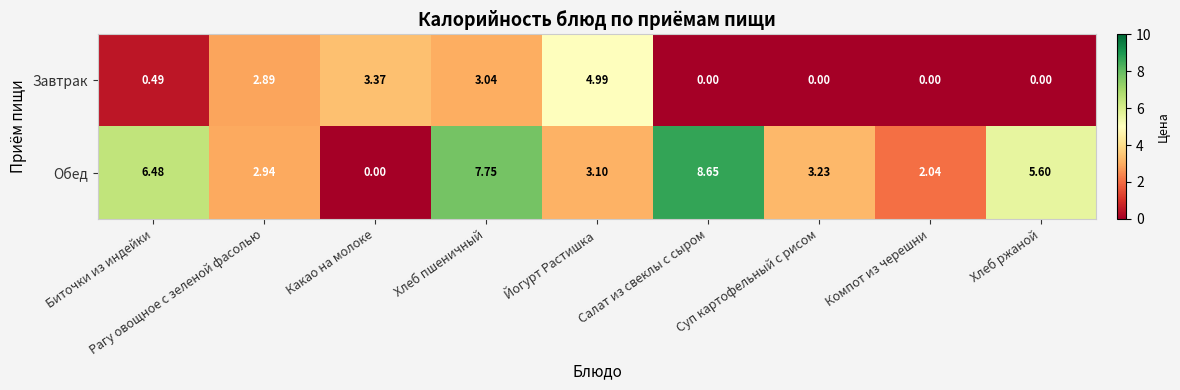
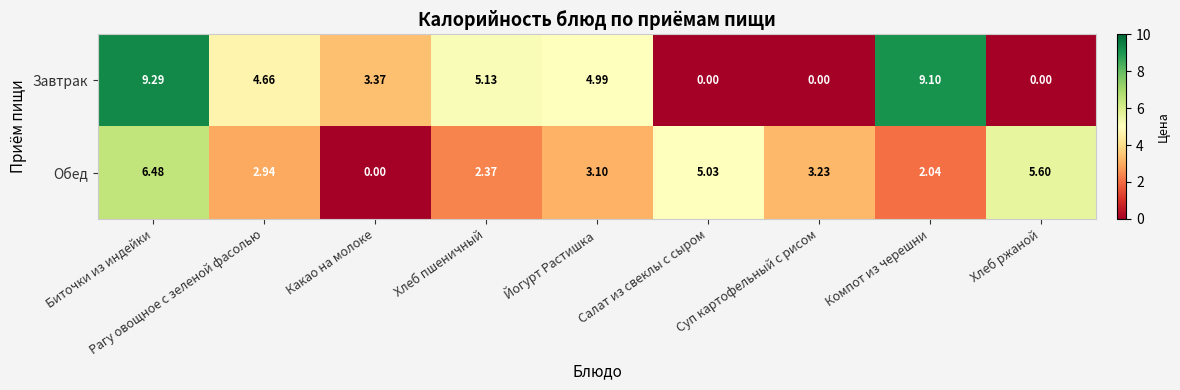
  {
    "Завтрак": {
-     "Биточки из индейки": 0.49,
-     "Рагу овощное с зеленой фасолью": 2.89,
+     "Биточки из индейки": 9.29,
+     "Рагу овощное с зеленой фасолью": 4.66,
      "Какао на молоке": 3.37,
-     "Хлеб пшеничный": 3.04,
+     "Хлеб пшеничный": 5.13,
      "Йогурт Растишка": 4.99,
      "Салат из свеклы с сыром": 0.00,
      "Суп картофельный с рисом": 0.00,
-     "Компот из черешни": 0.00,
+     "Компот из черешни": 9.10,
      "Хлеб ржаной": 0.00
    },
    "Обед": {
      "Биточки из индейки": 6.48,
      "Рагу овощное с зеленой фасолью": 2.94,
      "Какао на молоке": 0.00,
-     "Хлеб пшеничный": 7.75,
+     "Хлеб пшеничный": 2.37,
      "Йогурт Растишка": 3.10,
-     "Салат из свеклы с сыром": 8.65,
+     "Салат из свеклы с сыром": 5.03,
      "Суп картофельный с рисом": 3.23,
      "Компот из черешни": 2.04,
      "Хлеб ржаной": 5.60
    }
  }
